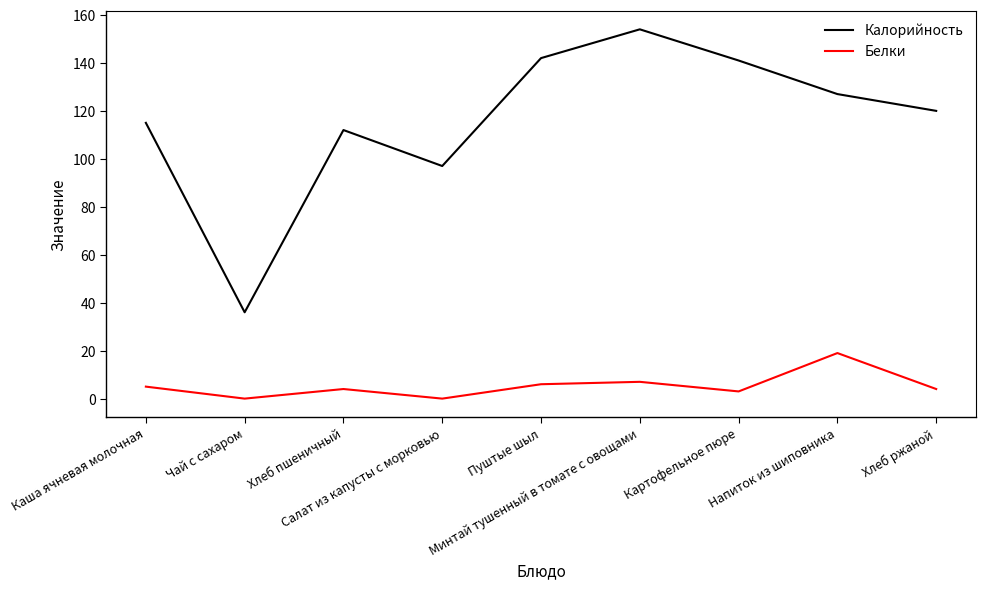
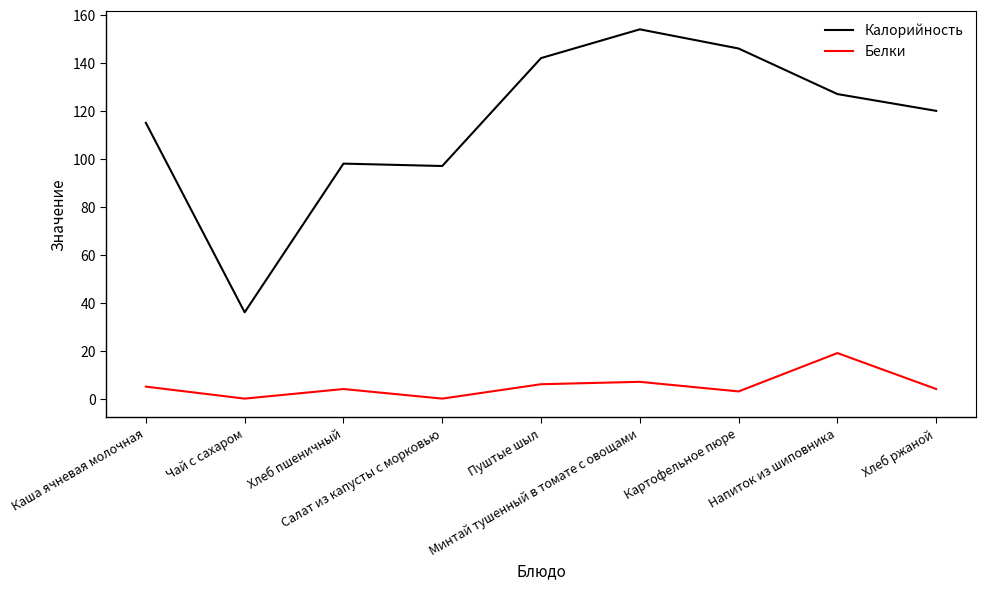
  {
    "Калорийность": {
      "Каша ячневая молочная": 115,
      "Чай с сахаром": 36,
-     "Хлеб пшеничный": 112,
+     "Хлеб пшеничный": 98,
      "Салат из капусты с морковью": 97,
      "Пуштые шыл": 142,
      "Минтай тушенный в томате с овощами": 154,
-     "Картофельное пюре": 141,
+     "Картофельное пюре": 146,
      "Напиток из шиповника": 127,
      "Хлеб ржаной": 120
    },
    "Белки": {
      "Каша ячневая молочная": 5,
      "Чай с сахаром": 0,
      "Хлеб пшеничный": 4,
      "Салат из капусты с морковью": 0,
      "Пуштые шыл": 6,
      "Минтай тушенный в томате с овощами": 7,
      "Картофельное пюре": 3,
      "Напиток из шиповника": 19,
      "Хлеб ржаной": 4
    }
  }
